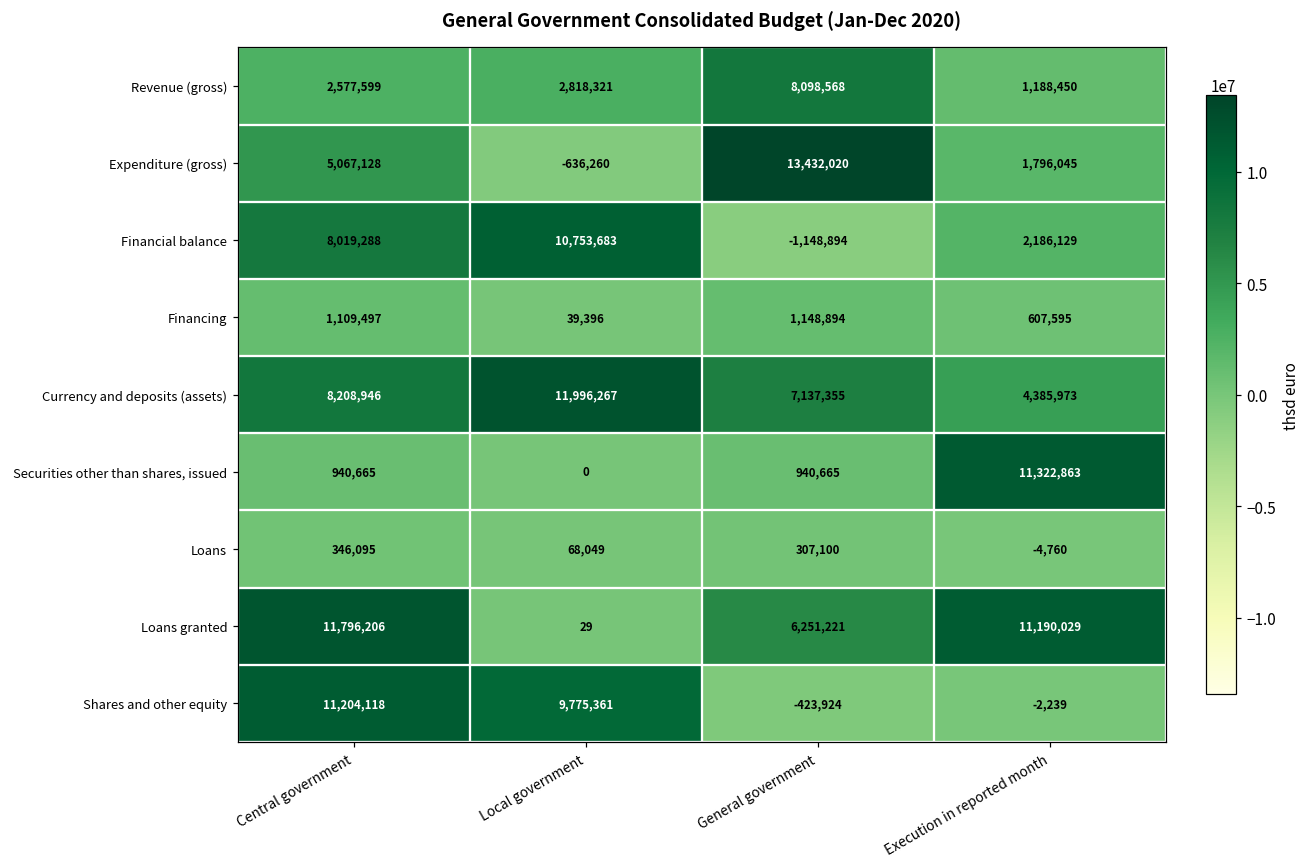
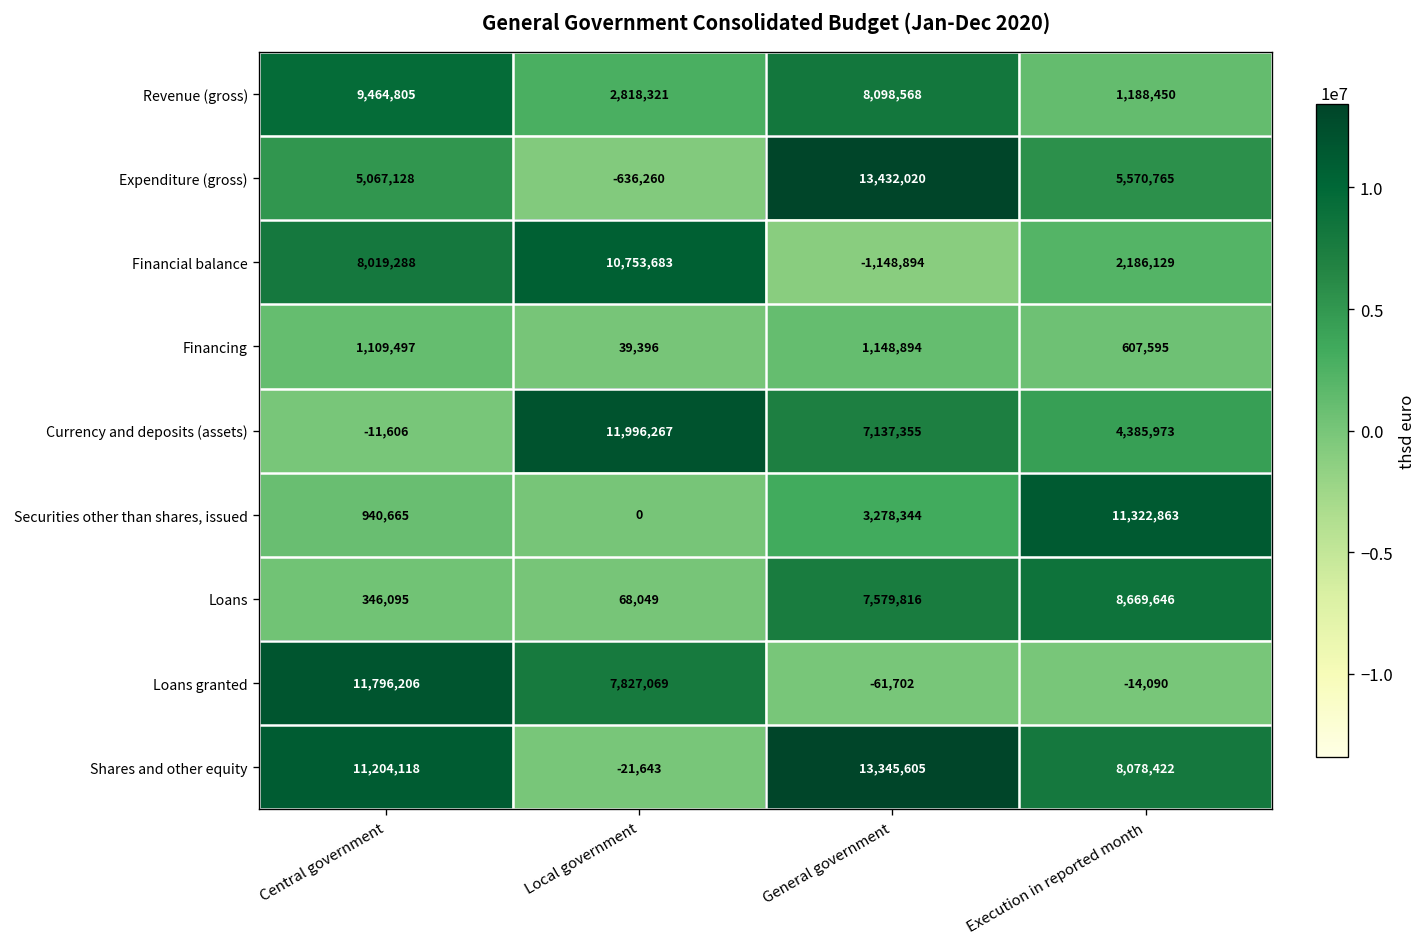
  {
    "Revenue (gross)": {
-     "Central government": "2,577,599",
+     "Central government": "9,464,805",
      "Local government": "2,818,321",
      "General government": "8,098,568",
      "Execution in reported month": "1,188,450"
    },
    "Expenditure (gross)": {
      "Central government": "5,067,128",
      "Local government": "-636,260",
      "General government": "13,432,020",
-     "Execution in reported month": "1,796,045"
+     "Execution in reported month": "5,570,765"
    },
    "Financial balance": {
      "Central government": "8,019,288",
      "Local government": "10,753,683",
      "General government": "-1,148,894",
      "Execution in reported month": "2,186,129"
    },
    "Financing": {
      "Central government": "1,109,497",
      "Local government": "39,396",
      "General government": "1,148,894",
      "Execution in reported month": "607,595"
    },
    "Currency and deposits (assets)": {
-     "Central government": "8,208,946",
+     "Central government": "-11,606",
      "Local government": "11,996,267",
      "General government": "7,137,355",
      "Execution in reported month": "4,385,973"
    },
    "Securities other than shares, issued": {
      "Central government": "940,665",
      "Local government": "0",
-     "General government": "940,665",
+     "General government": "3,278,344",
      "Execution in reported month": "11,322,863"
    },
    "Loans": {
      "Central government": "346,095",
      "Local government": "68,049",
-     "General government": "307,100",
-     "Execution in reported month": "-4,760"
+     "General government": "7,579,816",
+     "Execution in reported month": "8,669,646"
    },
    "Loans granted": {
      "Central government": "11,796,206",
-     "Local government": "29",
-     "General government": "6,251,221",
-     "Execution in reported month": "11,190,029"
+     "Local government": "7,827,069",
+     "General government": "-61,702",
+     "Execution in reported month": "-14,090"
    },
    "Shares and other equity": {
      "Central government": "11,204,118",
-     "Local government": "9,775,361",
-     "General government": "-423,924",
-     "Execution in reported month": "-2,239"
+     "Local government": "-21,643",
+     "General government": "13,345,605",
+     "Execution in reported month": "8,078,422"
    }
  }
